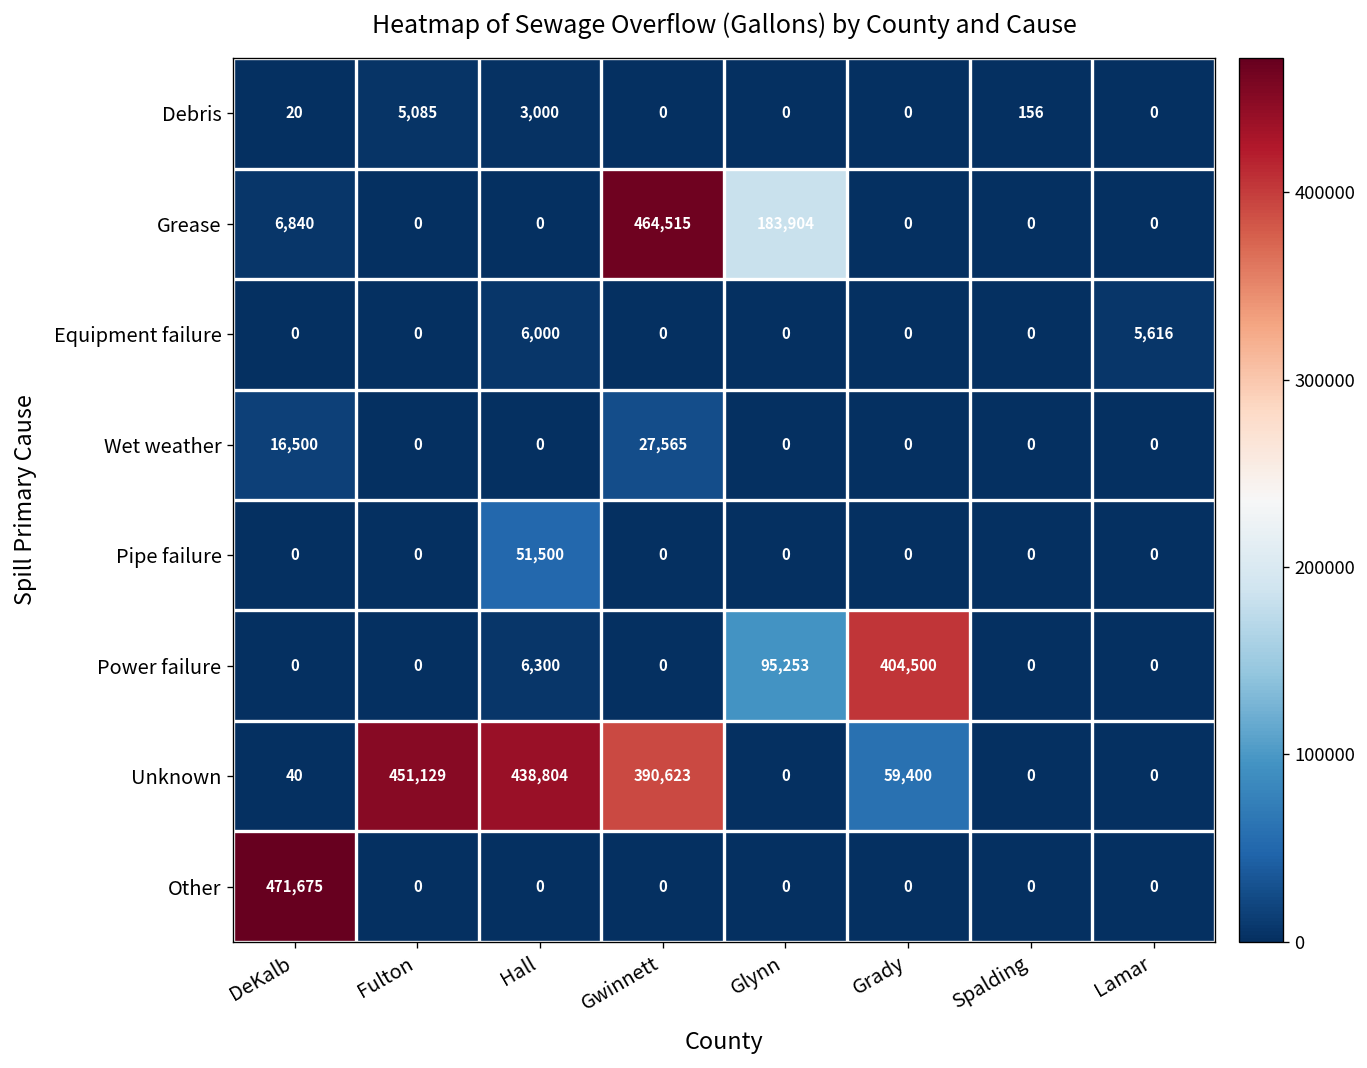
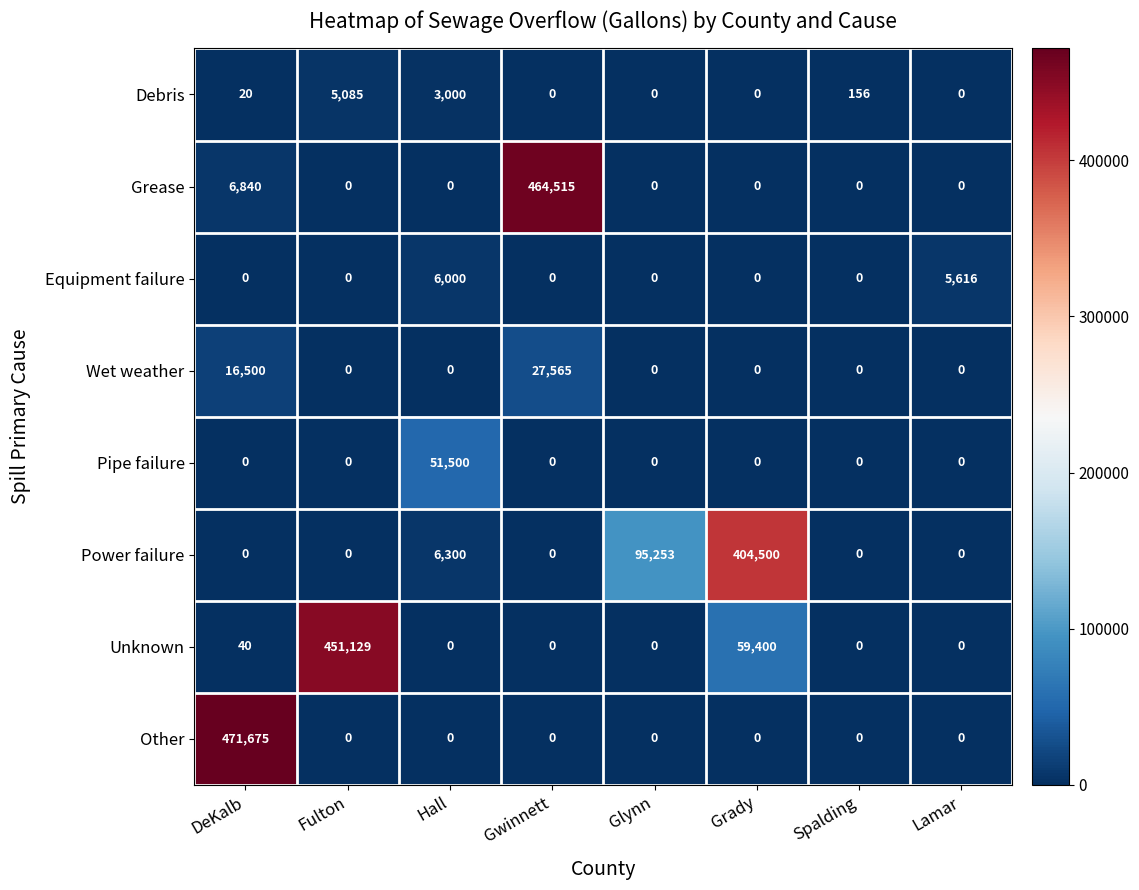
  {
    "Debris": {
      "DeKalb": "20",
      "Fulton": "5,085",
      "Hall": "3,000",
      "Gwinnett": "0",
      "Glynn": "0",
      "Grady": "0",
      "Spalding": "156",
      "Lamar": "0"
    },
    "Grease": {
      "DeKalb": "6,840",
      "Fulton": "0",
      "Hall": "0",
      "Gwinnett": "464,515",
-     "Glynn": "183,904",
+     "Glynn": "0",
      "Grady": "0",
      "Spalding": "0",
      "Lamar": "0"
    },
    "Equipment failure": {
      "DeKalb": "0",
      "Fulton": "0",
      "Hall": "6,000",
      "Gwinnett": "0",
      "Glynn": "0",
      "Grady": "0",
      "Spalding": "0",
      "Lamar": "5,616"
    },
    "Wet weather": {
      "DeKalb": "16,500",
      "Fulton": "0",
      "Hall": "0",
      "Gwinnett": "27,565",
      "Glynn": "0",
      "Grady": "0",
      "Spalding": "0",
      "Lamar": "0"
    },
    "Pipe failure": {
      "DeKalb": "0",
      "Fulton": "0",
      "Hall": "51,500",
      "Gwinnett": "0",
      "Glynn": "0",
      "Grady": "0",
      "Spalding": "0",
      "Lamar": "0"
    },
    "Power failure": {
      "DeKalb": "0",
      "Fulton": "0",
      "Hall": "6,300",
      "Gwinnett": "0",
      "Glynn": "95,253",
      "Grady": "404,500",
      "Spalding": "0",
      "Lamar": "0"
    },
    "Unknown": {
      "DeKalb": "40",
      "Fulton": "451,129",
-     "Hall": "438,804",
-     "Gwinnett": "390,623",
+     "Hall": "0",
+     "Gwinnett": "0",
      "Glynn": "0",
      "Grady": "59,400",
      "Spalding": "0",
      "Lamar": "0"
    },
    "Other": {
      "DeKalb": "471,675",
      "Fulton": "0",
      "Hall": "0",
      "Gwinnett": "0",
      "Glynn": "0",
      "Grady": "0",
      "Spalding": "0",
      "Lamar": "0"
    }
  }
